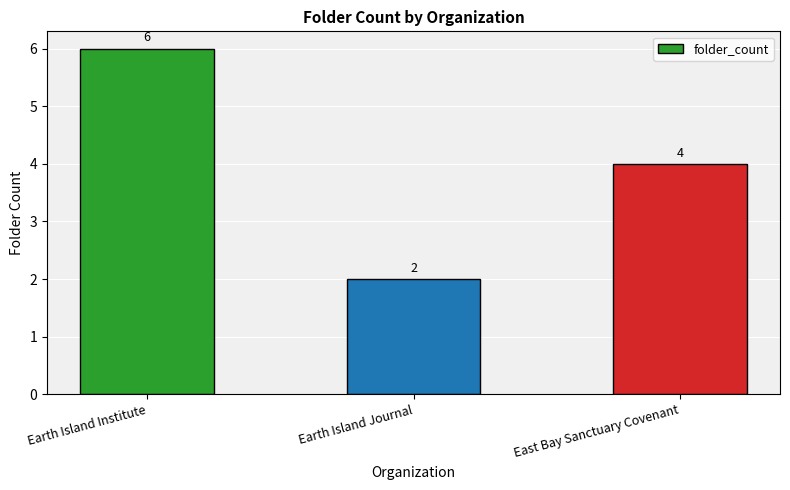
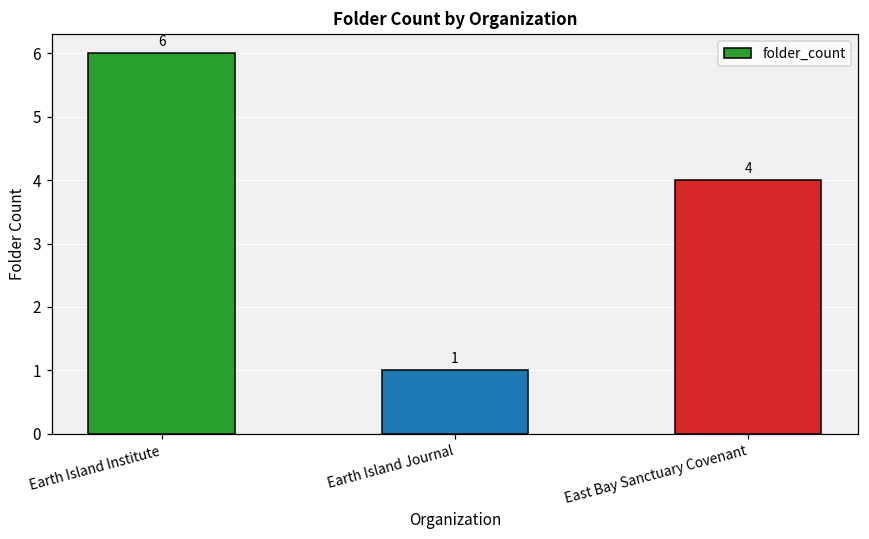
  {
    "Earth Island Institute": 6,
-   "Earth Island Journal": 2,
+   "Earth Island Journal": 1,
    "East Bay Sanctuary Covenant": 4
  }
